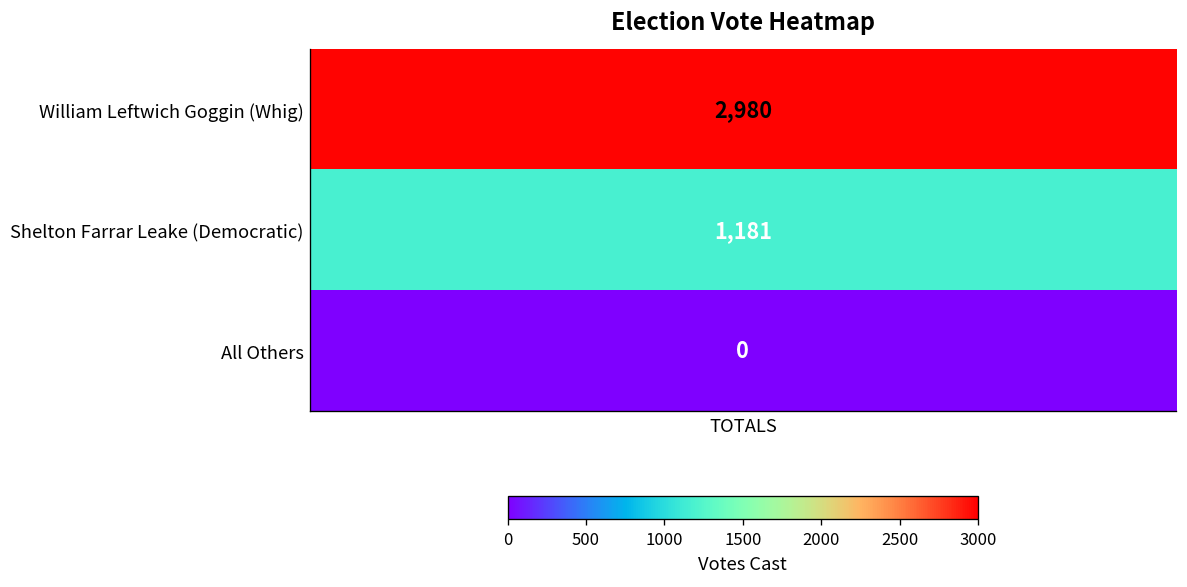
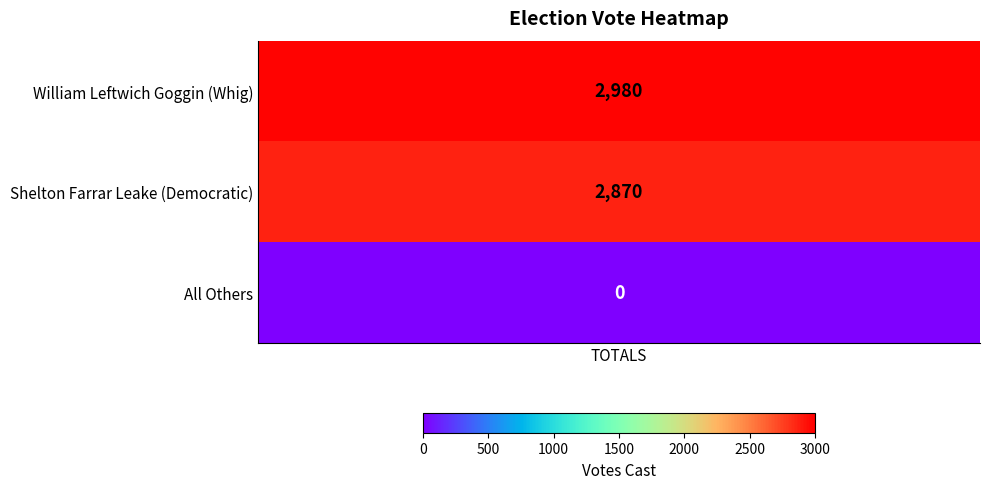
  {
    "William Leftwich Goggin (Whig)": {
      "TOTALS": "2,980"
    },
    "Shelton Farrar Leake (Democratic)": {
-     "TOTALS": "1,181"
+     "TOTALS": "2,870"
    },
    "All Others": {
      "TOTALS": "0"
    }
  }
